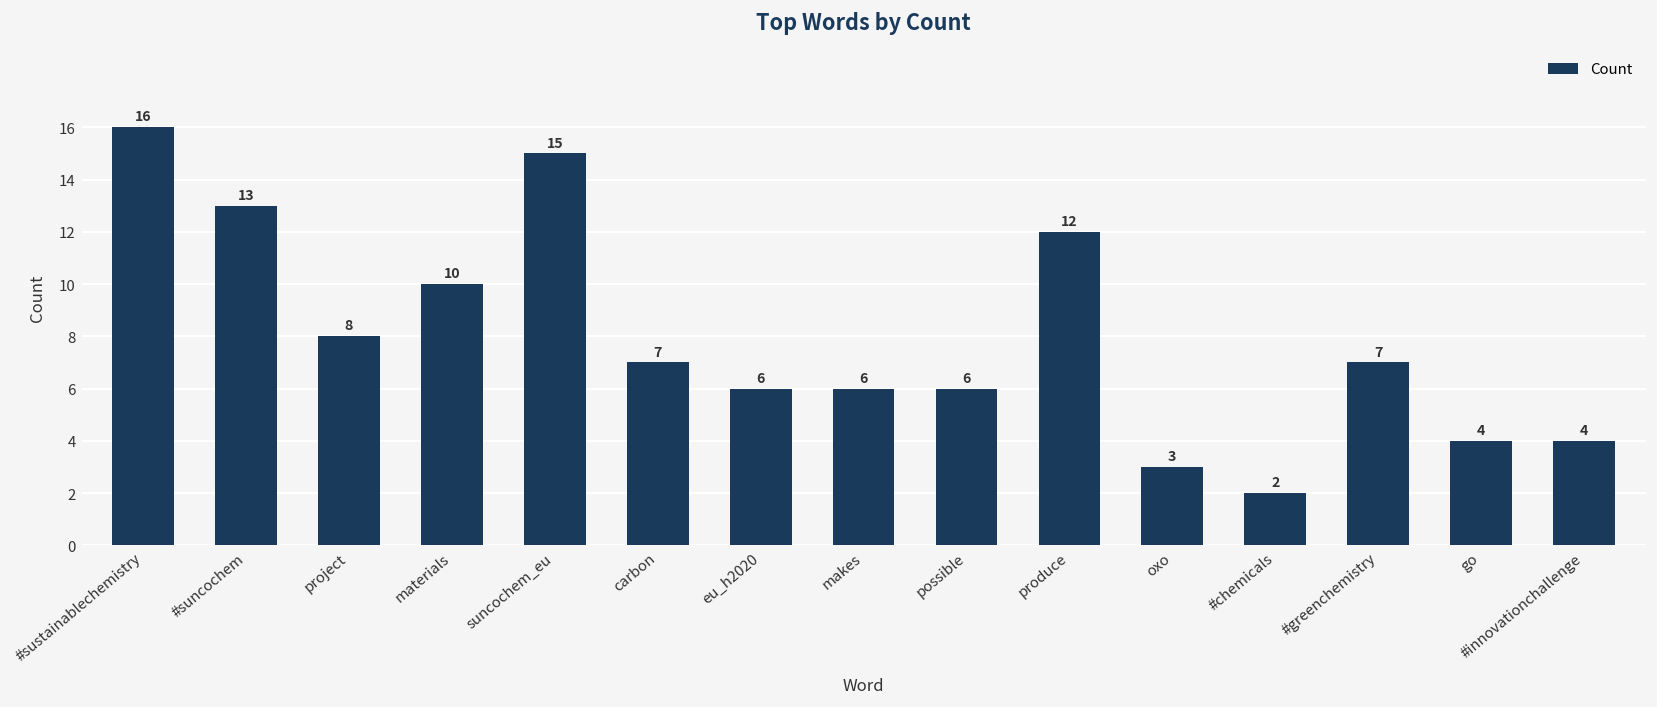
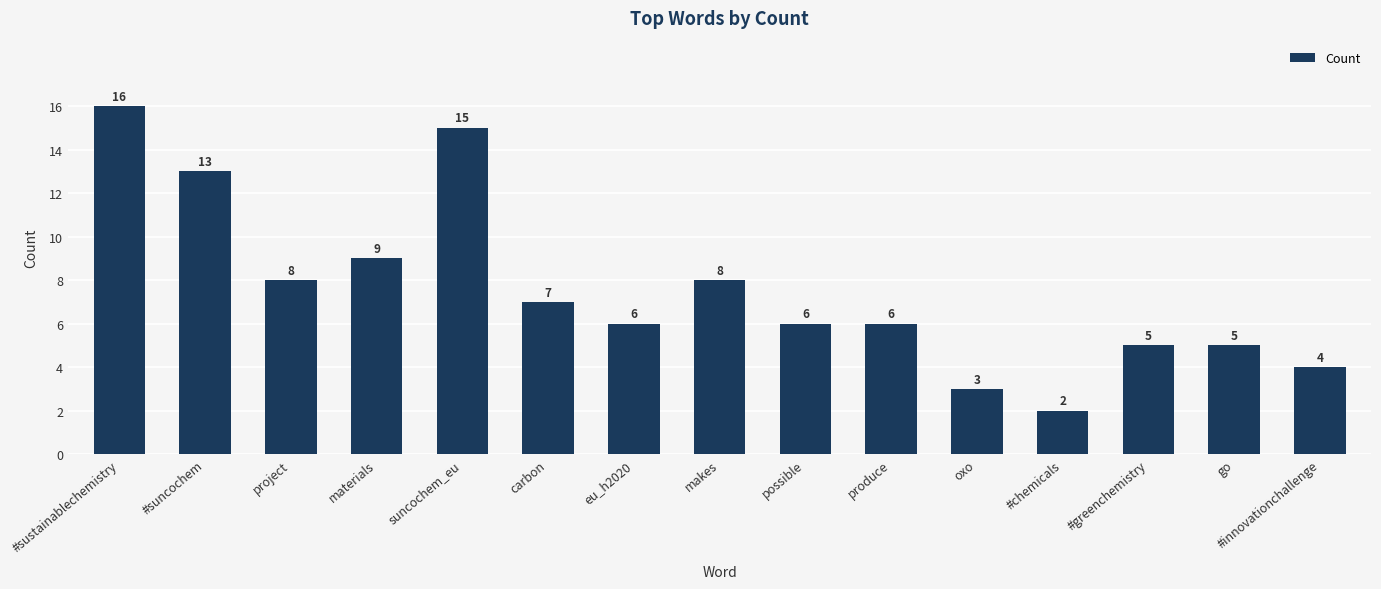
  {
    "#sustainablechemistry": 16,
    "#suncochem": 13,
    "project": 8,
-   "materials": 10,
+   "materials": 9,
    "suncochem_eu": 15,
    "carbon": 7,
    "eu_h2020": 6,
-   "makes": 6,
+   "makes": 8,
    "possible": 6,
-   "produce": 12,
+   "produce": 6,
    "oxo": 3,
    "#chemicals": 2,
-   "#greenchemistry": 7,
-   "go": 4,
+   "#greenchemistry": 5,
+   "go": 5,
    "#innovationchallenge": 4
  }
